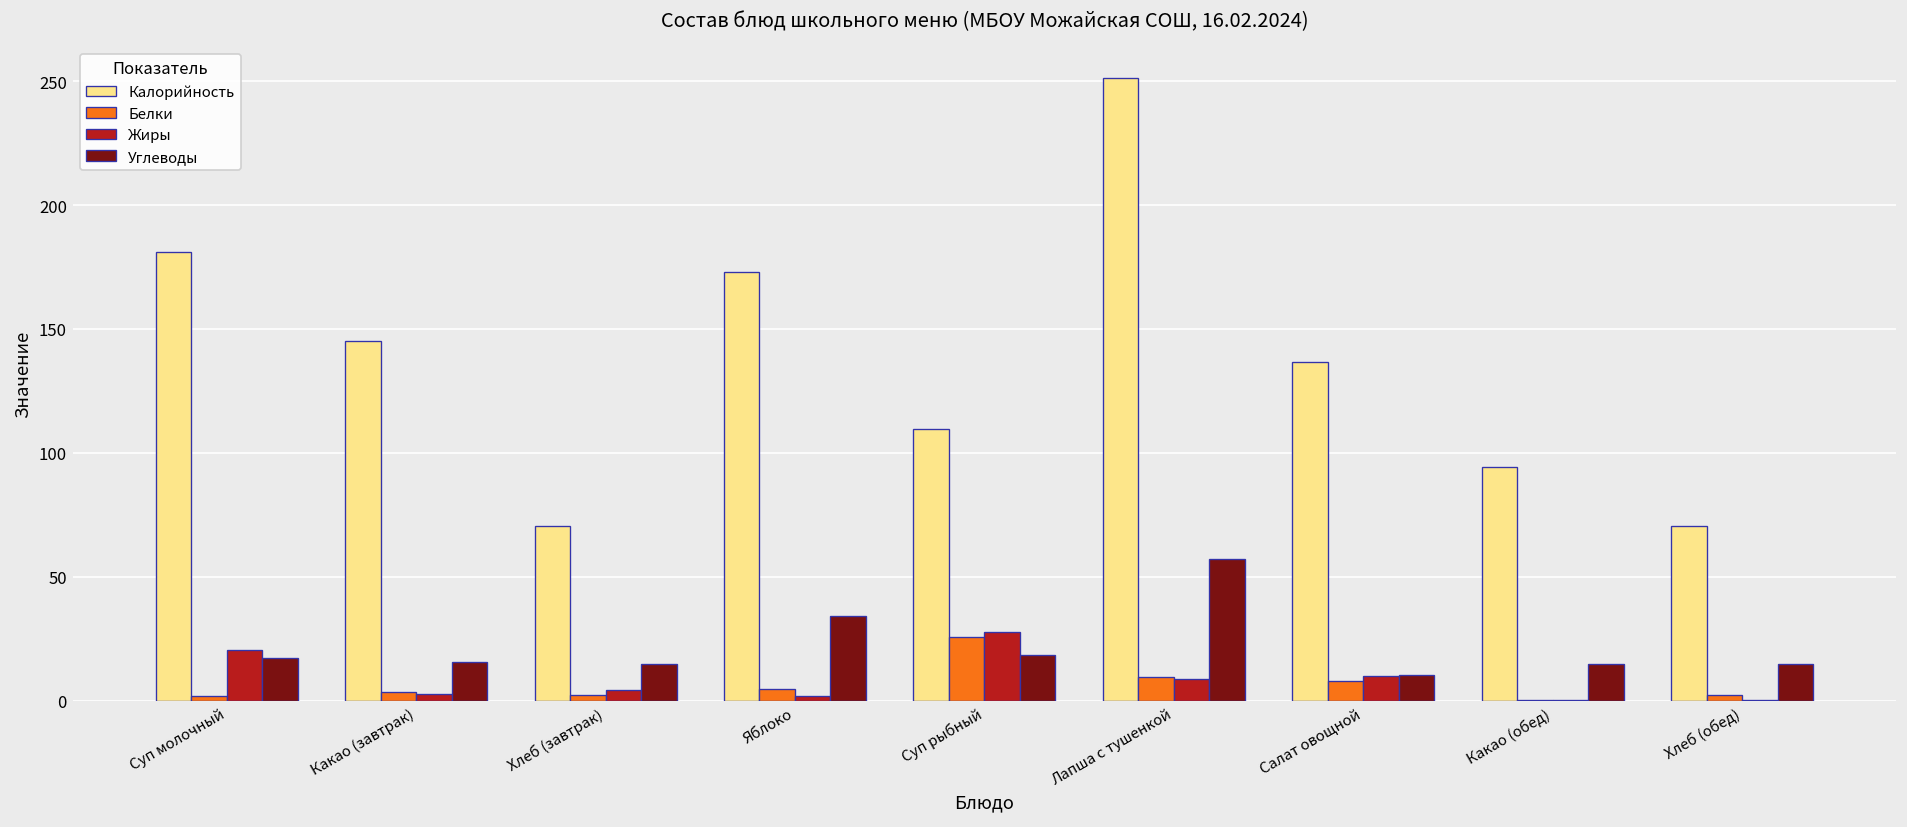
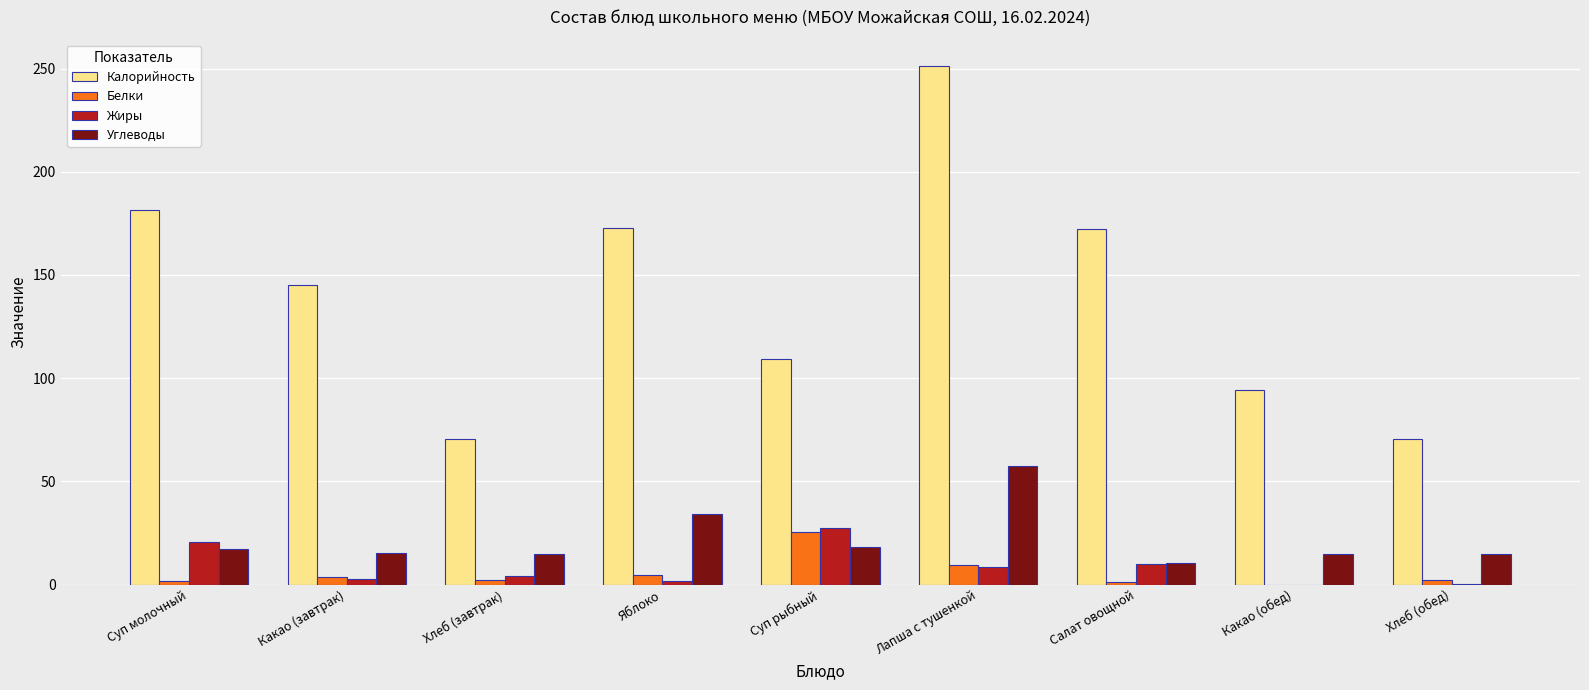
  {
    "Калорийность": {
      "Суп молочный": 181,
      "Какао (завтрак)": 145,
      "Хлеб (завтрак)": 70,
      "Яблоко": 173,
      "Суп рыбный": 110,
      "Лапша с тушенкой": 251,
-     "Салат овощной": 137,
+     "Салат овощной": 172,
      "Какао (обед)": 94,
      "Хлеб (обед)": 70
    },
    "Белки": {
      "Суп молочный": 2,
      "Какао (завтрак)": 4,
      "Хлеб (завтрак)": 2,
      "Яблоко": 5,
      "Суп рыбный": 26,
      "Лапша с тушенкой": 9,
-     "Салат овощной": 8,
+     "Салат овощной": 1,
      "Хлеб (обед)": 2
    },
    "Жиры": {
      "Суп молочный": 20,
      "Какао (завтрак)": 3,
      "Хлеб (завтрак)": 4,
      "Яблоко": 2,
      "Суп рыбный": 28,
      "Лапша с тушенкой": 9,
      "Салат овощной": 10
    },
    "Углеводы": {
      "Суп молочный": 17,
      "Какао (завтрак)": 15,
      "Хлеб (завтрак)": 15,
      "Яблоко": 34,
      "Суп рыбный": 18,
      "Лапша с тушенкой": 57,
      "Салат овощной": 10,
      "Какао (обед)": 15,
      "Хлеб (обед)": 15
    }
  }
